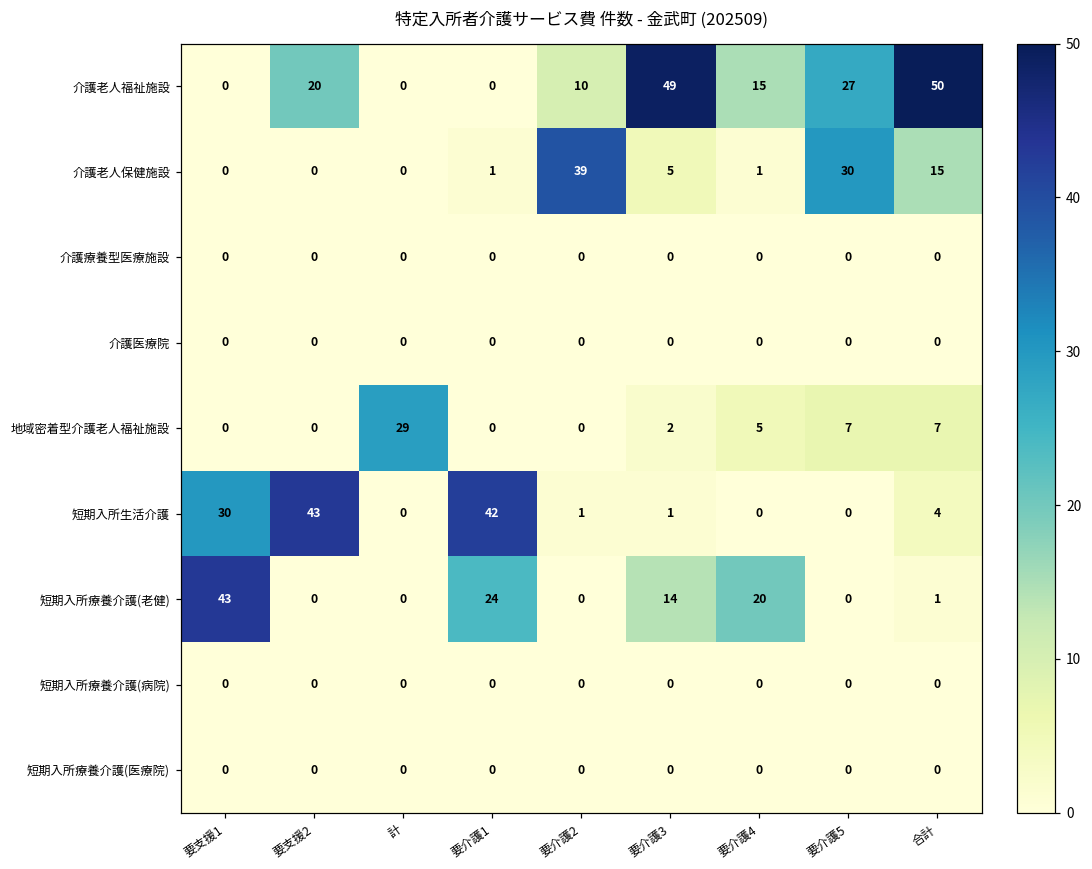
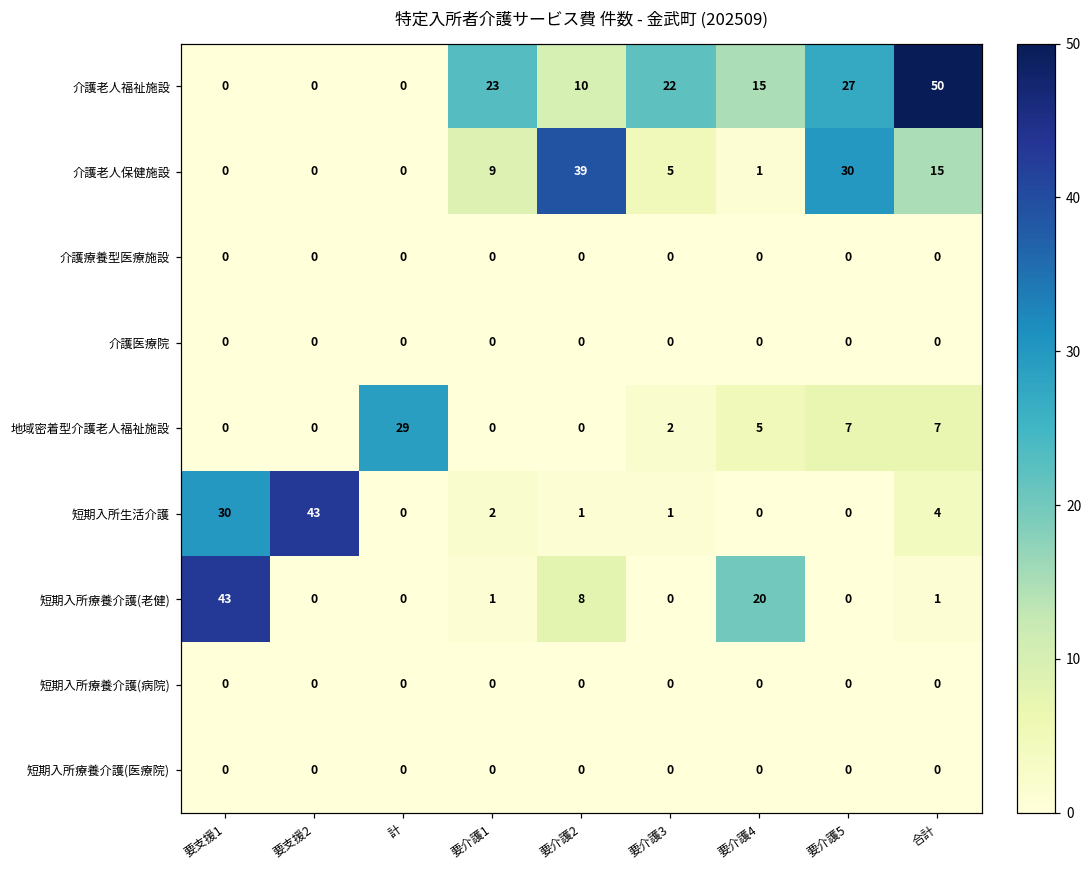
  {
    "介護老人福祉施設": {
      "要支援1": 0,
-     "要支援2": 20,
+     "要支援2": 0,
      "計": 0,
-     "要介護1": 0,
+     "要介護1": 23,
      "要介護2": 10,
-     "要介護3": 49,
+     "要介護3": 22,
      "要介護4": 15,
      "要介護5": 27,
      "合計": 50
    },
    "介護老人保健施設": {
      "要支援1": 0,
      "要支援2": 0,
      "計": 0,
-     "要介護1": 1,
+     "要介護1": 9,
      "要介護2": 39,
      "要介護3": 5,
      "要介護4": 1,
      "要介護5": 30,
      "合計": 15
    },
    "介護療養型医療施設": {
      "要支援1": 0,
      "要支援2": 0,
      "計": 0,
      "要介護1": 0,
      "要介護2": 0,
      "要介護3": 0,
      "要介護4": 0,
      "要介護5": 0,
      "合計": 0
    },
    "介護医療院": {
      "要支援1": 0,
      "要支援2": 0,
      "計": 0,
      "要介護1": 0,
      "要介護2": 0,
      "要介護3": 0,
      "要介護4": 0,
      "要介護5": 0,
      "合計": 0
    },
    "地域密着型介護老人福祉施設": {
      "要支援1": 0,
      "要支援2": 0,
      "計": 29,
      "要介護1": 0,
      "要介護2": 0,
      "要介護3": 2,
      "要介護4": 5,
      "要介護5": 7,
      "合計": 7
    },
    "短期入所生活介護": {
      "要支援1": 30,
      "要支援2": 43,
      "計": 0,
-     "要介護1": 42,
+     "要介護1": 2,
      "要介護2": 1,
      "要介護3": 1,
      "要介護4": 0,
      "要介護5": 0,
      "合計": 4
    },
    "短期入所療養介護(老健)": {
      "要支援1": 43,
      "要支援2": 0,
      "計": 0,
-     "要介護1": 24,
-     "要介護2": 0,
-     "要介護3": 14,
+     "要介護1": 1,
+     "要介護2": 8,
+     "要介護3": 0,
      "要介護4": 20,
      "要介護5": 0,
      "合計": 1
    },
    "短期入所療養介護(病院)": {
      "要支援1": 0,
      "要支援2": 0,
      "計": 0,
      "要介護1": 0,
      "要介護2": 0,
      "要介護3": 0,
      "要介護4": 0,
      "要介護5": 0,
      "合計": 0
    },
    "短期入所療養介護(医療院)": {
      "要支援1": 0,
      "要支援2": 0,
      "計": 0,
      "要介護1": 0,
      "要介護2": 0,
      "要介護3": 0,
      "要介護4": 0,
      "要介護5": 0,
      "合計": 0
    }
  }
